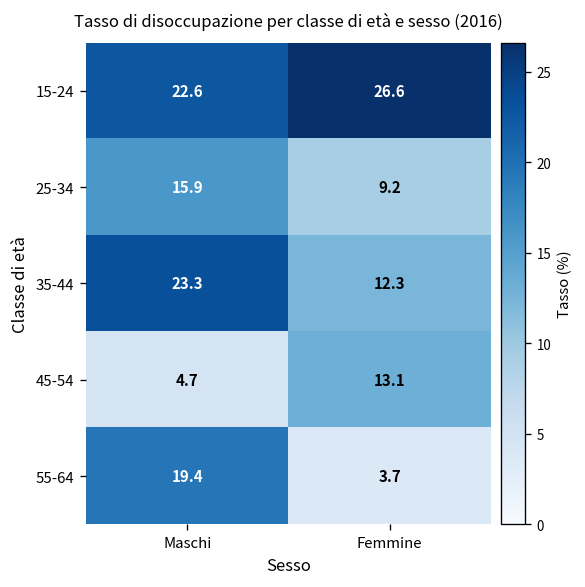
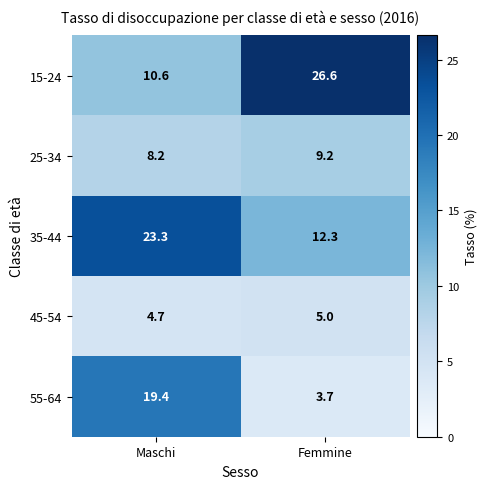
  {
    "15-24": {
-     "Maschi": 22.6,
+     "Maschi": 10.6,
      "Femmine": 26.6
    },
    "25-34": {
-     "Maschi": 15.9,
+     "Maschi": 8.2,
      "Femmine": 9.2
    },
    "35-44": {
      "Maschi": 23.3,
      "Femmine": 12.3
    },
    "45-54": {
      "Maschi": 4.7,
-     "Femmine": 13.1
+     "Femmine": 5.0
    },
    "55-64": {
      "Maschi": 19.4,
      "Femmine": 3.7
    }
  }
